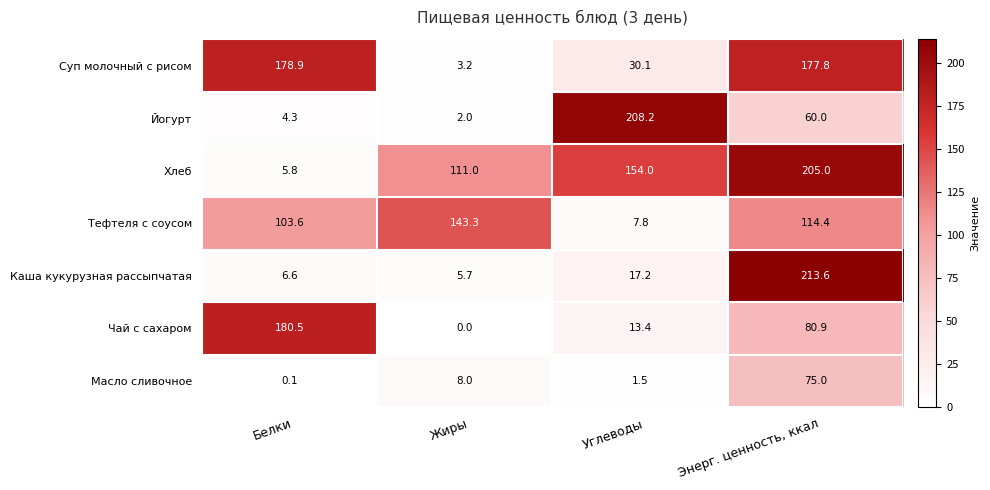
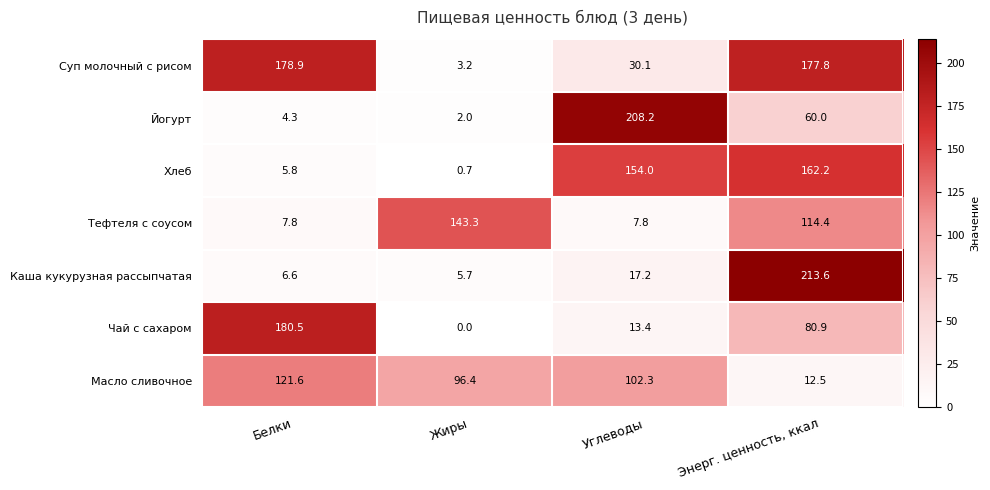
  {
    "Суп молочный с рисом": {
      "Белки": 178.9,
      "Жиры": 3.2,
      "Углеводы": 30.1,
      "Энерг. ценность, ккал": 177.8
    },
    "Йогурт": {
      "Белки": 4.3,
      "Жиры": 2.0,
      "Углеводы": 208.2,
      "Энерг. ценность, ккал": 60.0
    },
    "Хлеб": {
      "Белки": 5.8,
-     "Жиры": 111.0,
+     "Жиры": 0.7,
      "Углеводы": 154.0,
-     "Энерг. ценность, ккал": 205.0
+     "Энерг. ценность, ккал": 162.2
    },
    "Тефтеля с соусом": {
-     "Белки": 103.6,
+     "Белки": 7.8,
      "Жиры": 143.3,
      "Углеводы": 7.8,
      "Энерг. ценность, ккал": 114.4
    },
    "Каша кукурузная рассыпчатая": {
      "Белки": 6.6,
      "Жиры": 5.7,
      "Углеводы": 17.2,
      "Энерг. ценность, ккал": 213.6
    },
    "Чай с сахаром": {
      "Белки": 180.5,
      "Жиры": 0.0,
      "Углеводы": 13.4,
      "Энерг. ценность, ккал": 80.9
    },
    "Масло сливочное": {
-     "Белки": 0.1,
-     "Жиры": 8.0,
-     "Углеводы": 1.5,
-     "Энерг. ценность, ккал": 75.0
+     "Белки": 121.6,
+     "Жиры": 96.4,
+     "Углеводы": 102.3,
+     "Энерг. ценность, ккал": 12.5
    }
  }
